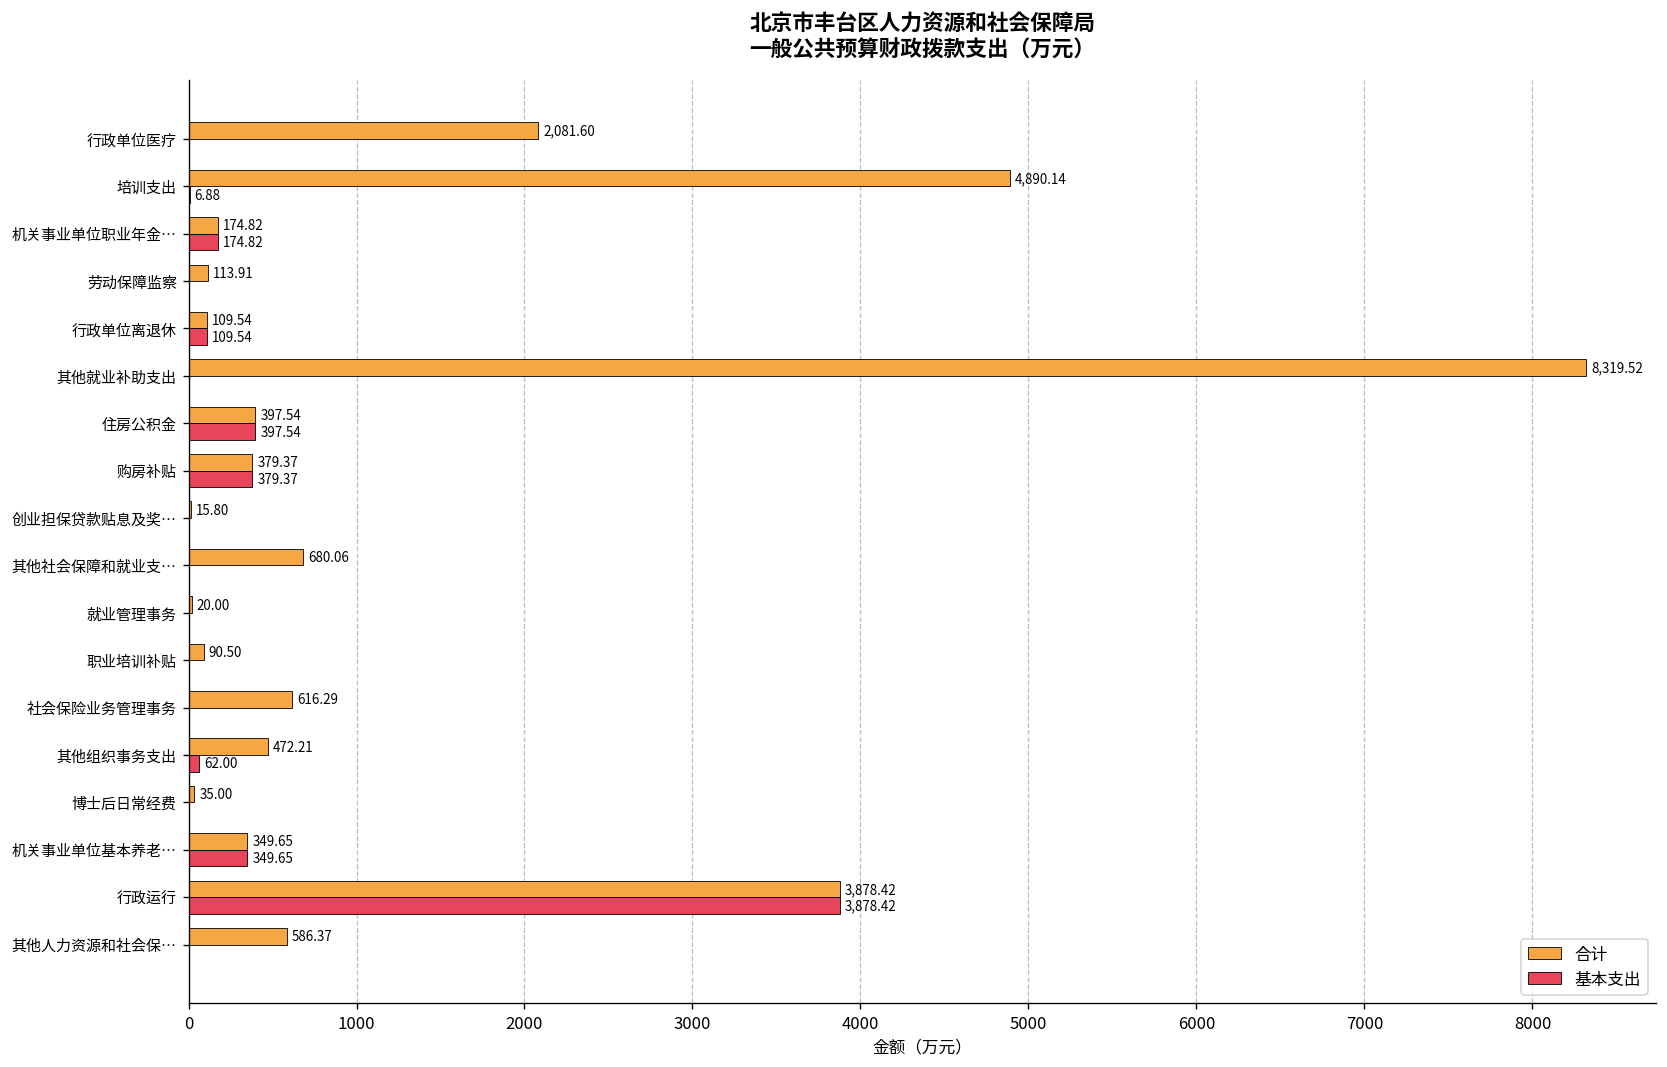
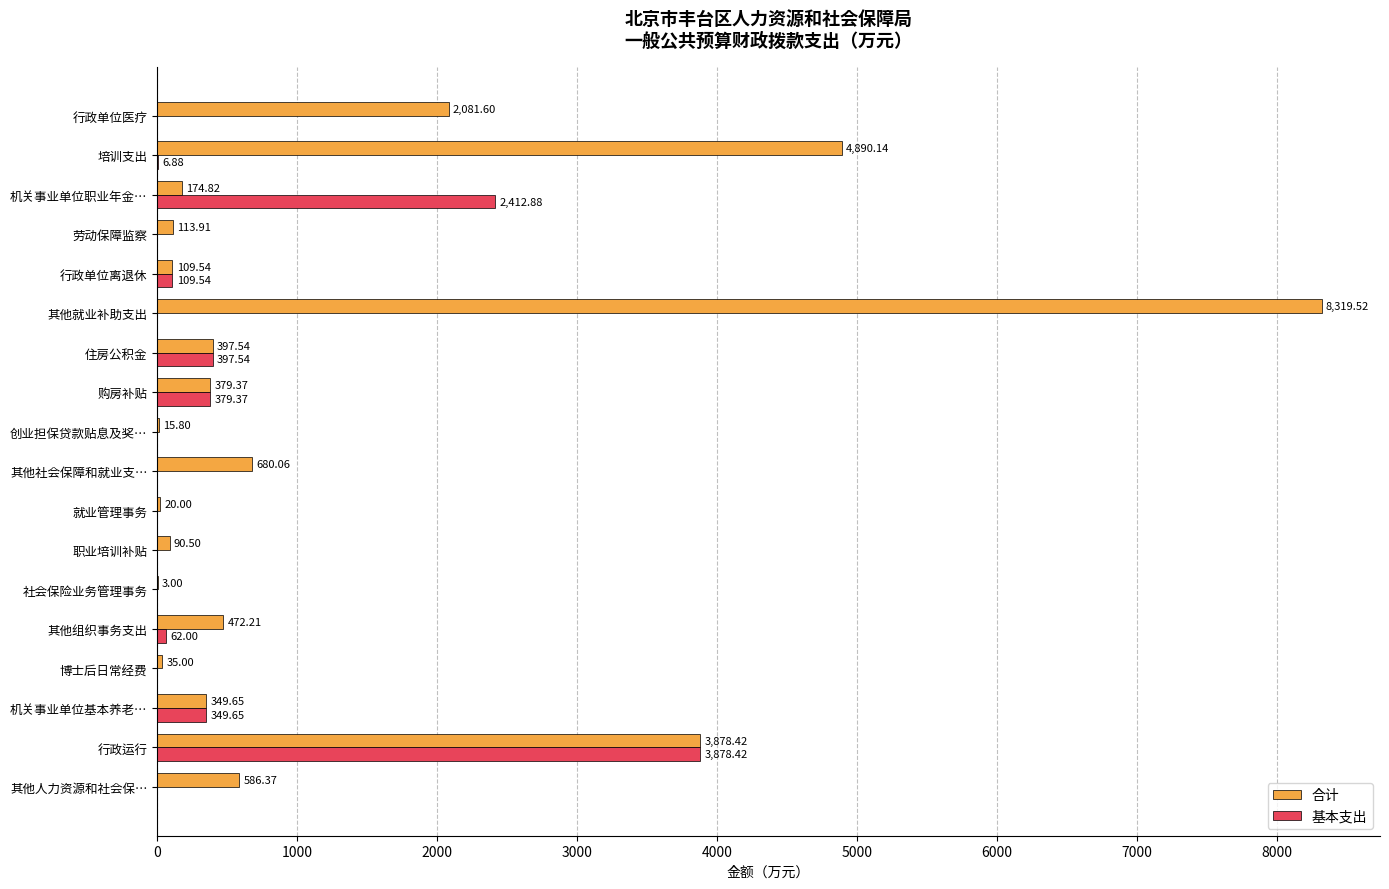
  {
    "合计": {
      "行政单位医疗": "2,081.60",
      "培训支出": "4,890.14",
      "机关事业单位职业年金…": "174.82",
      "劳动保障监察": "113.91",
      "行政单位离退休": "109.54",
      "其他就业补助支出": "8,319.52",
      "住房公积金": "397.54",
      "购房补贴": "379.37",
      "创业担保贷款贴息及奖…": "15.80",
      "其他社会保障和就业支…": "680.06",
      "就业管理事务": "20.00",
      "职业培训补贴": "90.50",
-     "社会保险业务管理事务": "616.29",
+     "社会保险业务管理事务": "3.00",
      "其他组织事务支出": "472.21",
      "博士后日常经费": "35.00",
      "机关事业单位基本养老…": "349.65",
      "行政运行": "3,878.42",
      "其他人力资源和社会保…": "586.37"
    },
    "基本支出": {
      "培训支出": "6.88",
-     "机关事业单位职业年金…": "174.82",
+     "机关事业单位职业年金…": "2,412.88",
      "行政单位离退休": "109.54",
      "住房公积金": "397.54",
      "购房补贴": "379.37",
      "其他组织事务支出": "62.00",
      "机关事业单位基本养老…": "349.65",
      "行政运行": "3,878.42"
    }
  }
